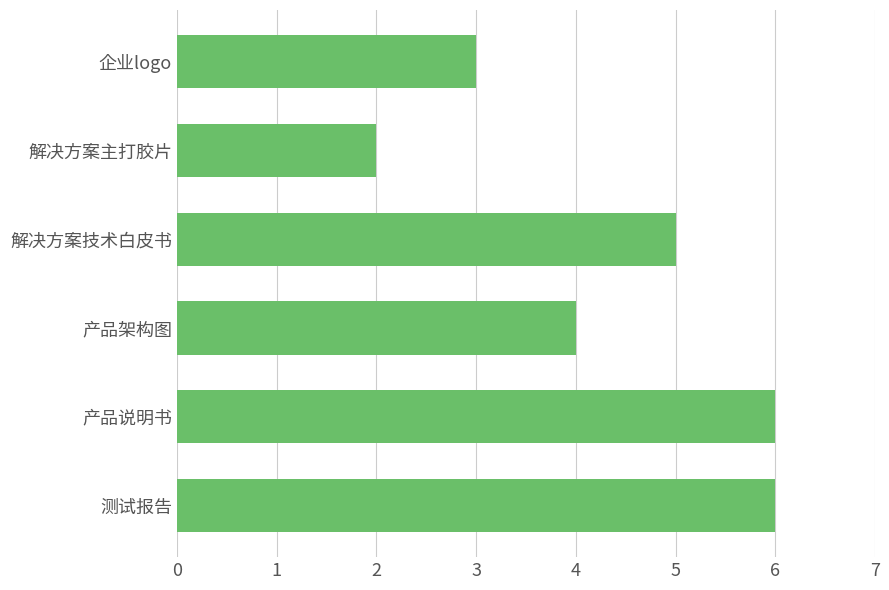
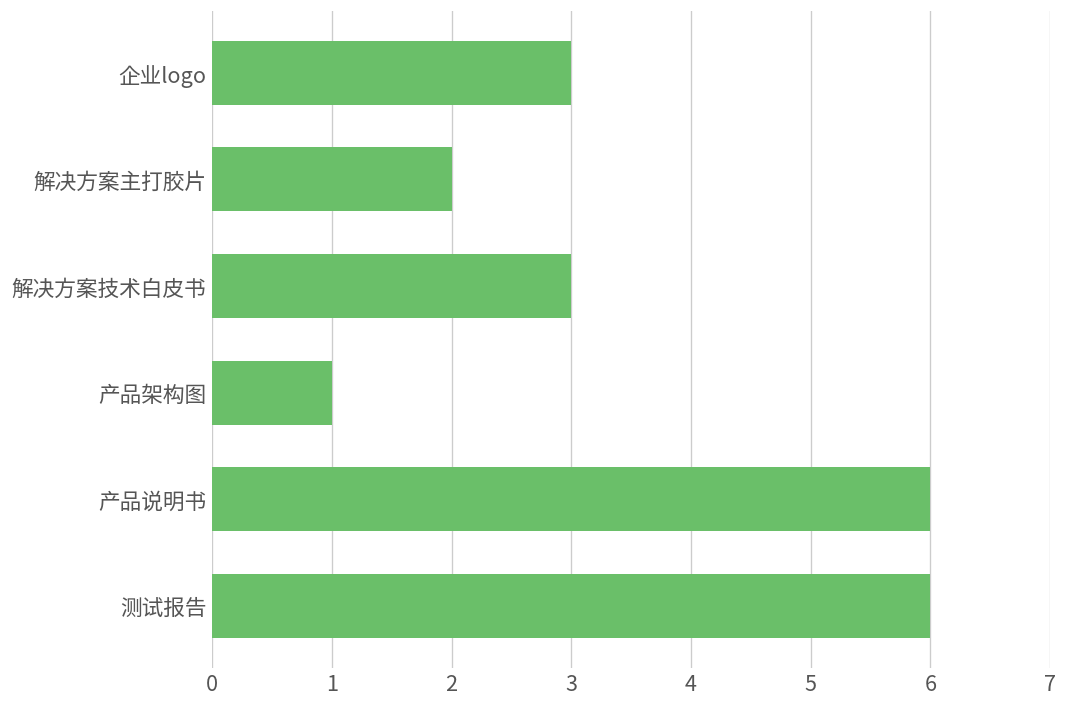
  {
    "企业logo": 3,
    "解决方案主打胶片": 2,
-   "解决方案技术白皮书": 5,
-   "产品架构图": 4,
+   "解决方案技术白皮书": 3,
+   "产品架构图": 1,
    "产品说明书": 6,
    "测试报告": 6
  }
